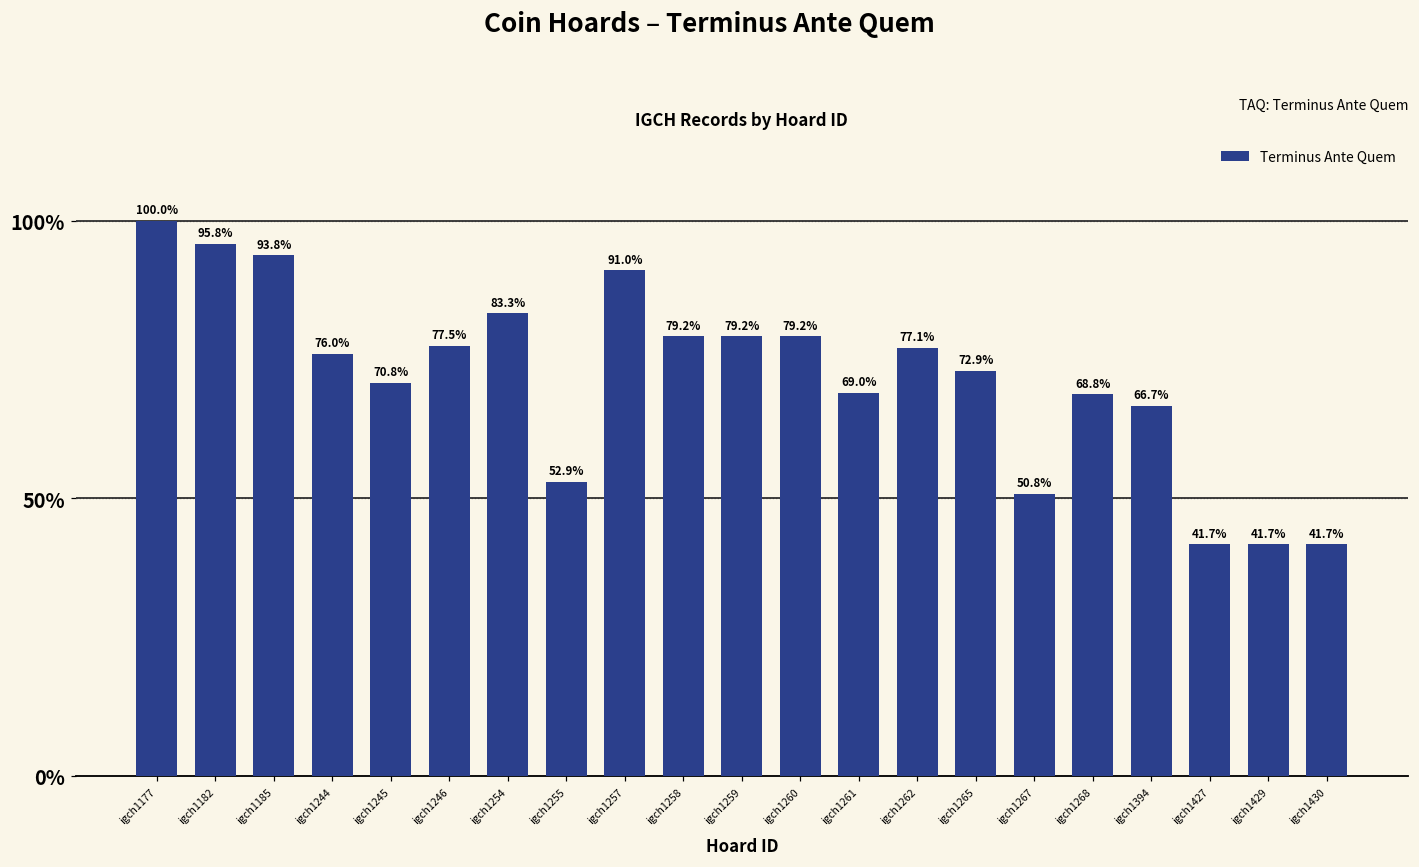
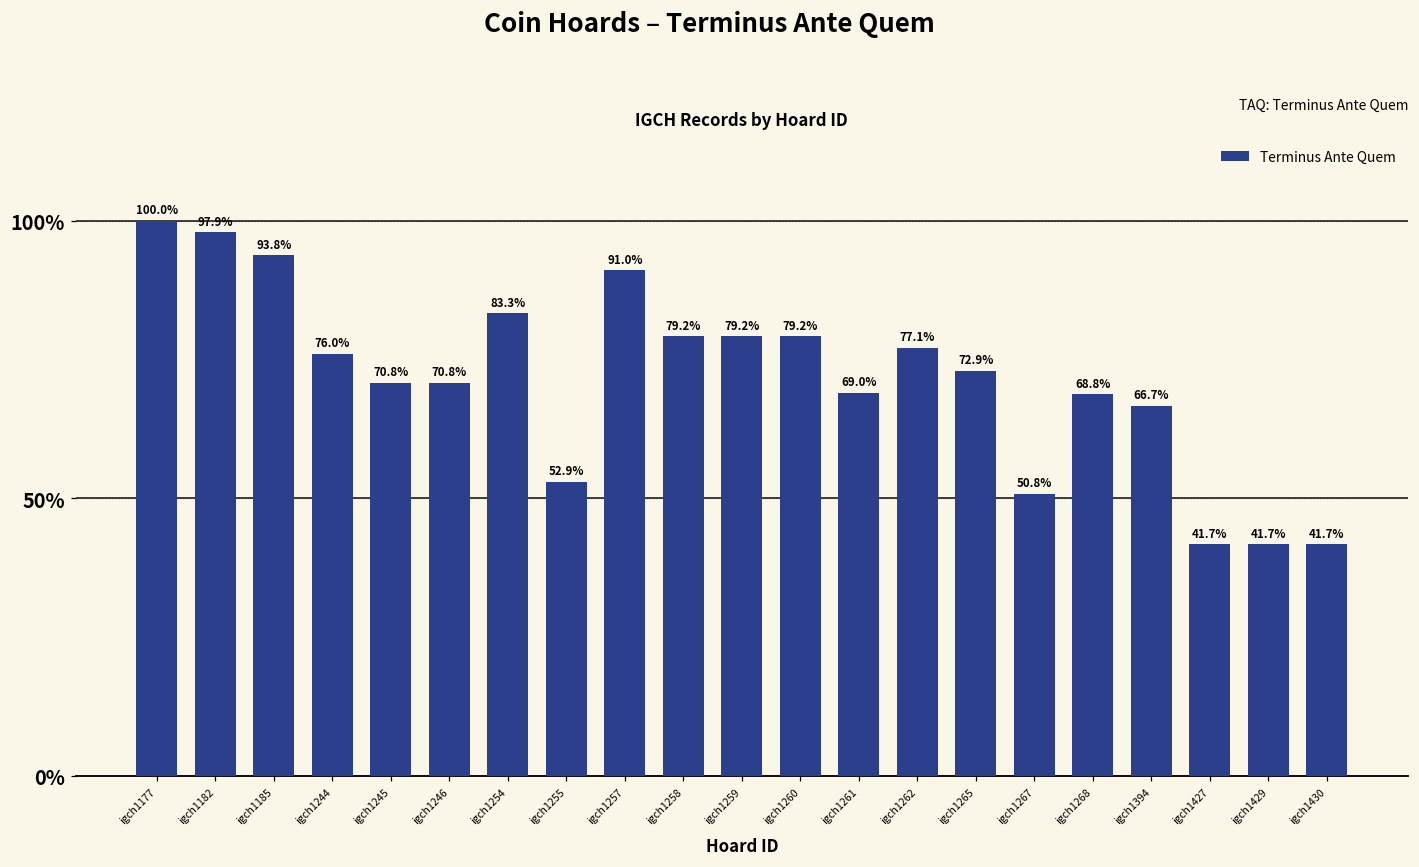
  {
    "igch1177": "100.0%",
-   "igch1182": "95.8%",
+   "igch1182": "97.9%",
    "igch1185": "93.8%",
    "igch1244": "76.0%",
    "igch1245": "70.8%",
-   "igch1246": "77.5%",
+   "igch1246": "70.8%",
    "igch1254": "83.3%",
    "igch1255": "52.9%",
    "igch1257": "91.0%",
    "igch1258": "79.2%",
    "igch1259": "79.2%",
    "igch1260": "79.2%",
    "igch1261": "69.0%",
    "igch1262": "77.1%",
    "igch1265": "72.9%",
    "igch1267": "50.8%",
    "igch1268": "68.8%",
    "igch1394": "66.7%",
    "igch1427": "41.7%",
    "igch1429": "41.7%",
    "igch1430": "41.7%"
  }
